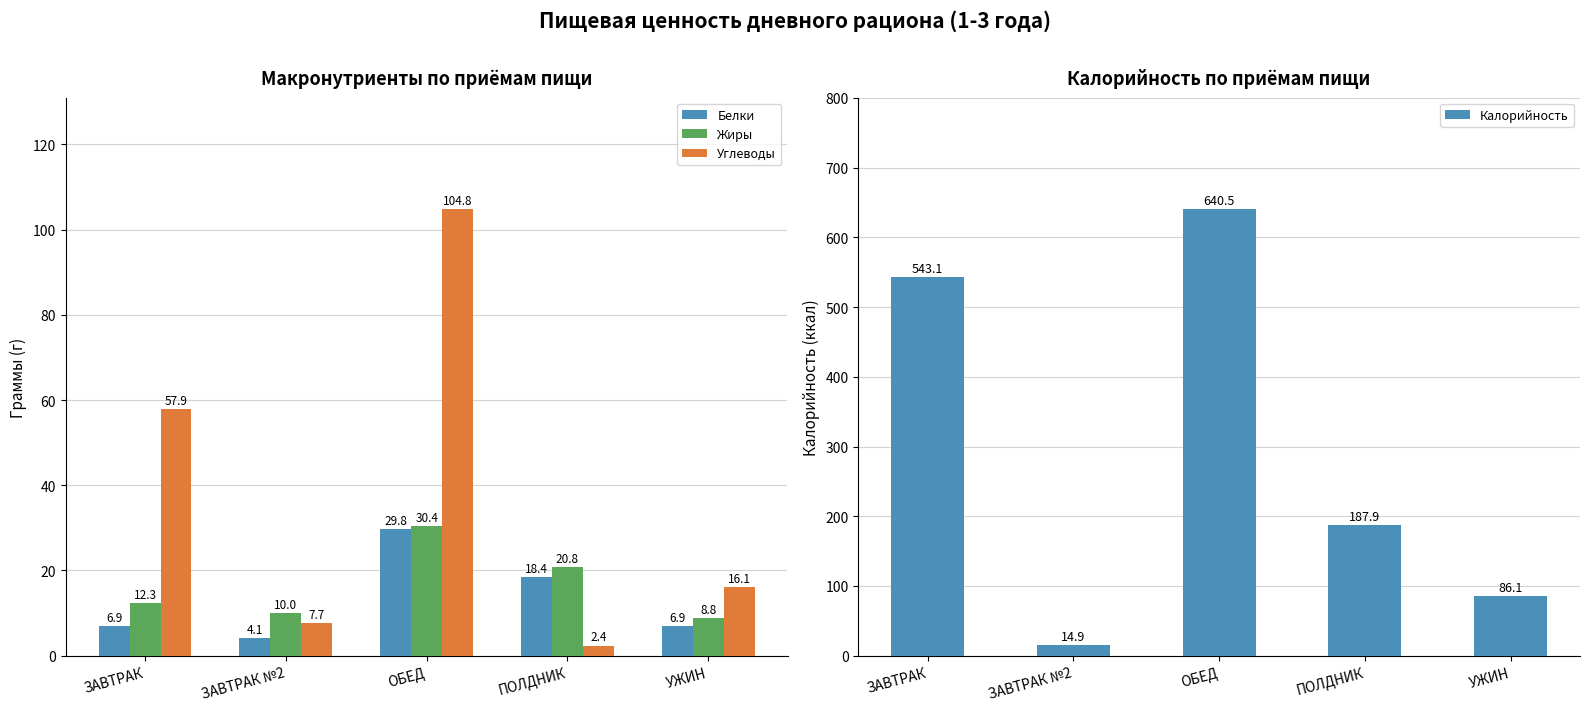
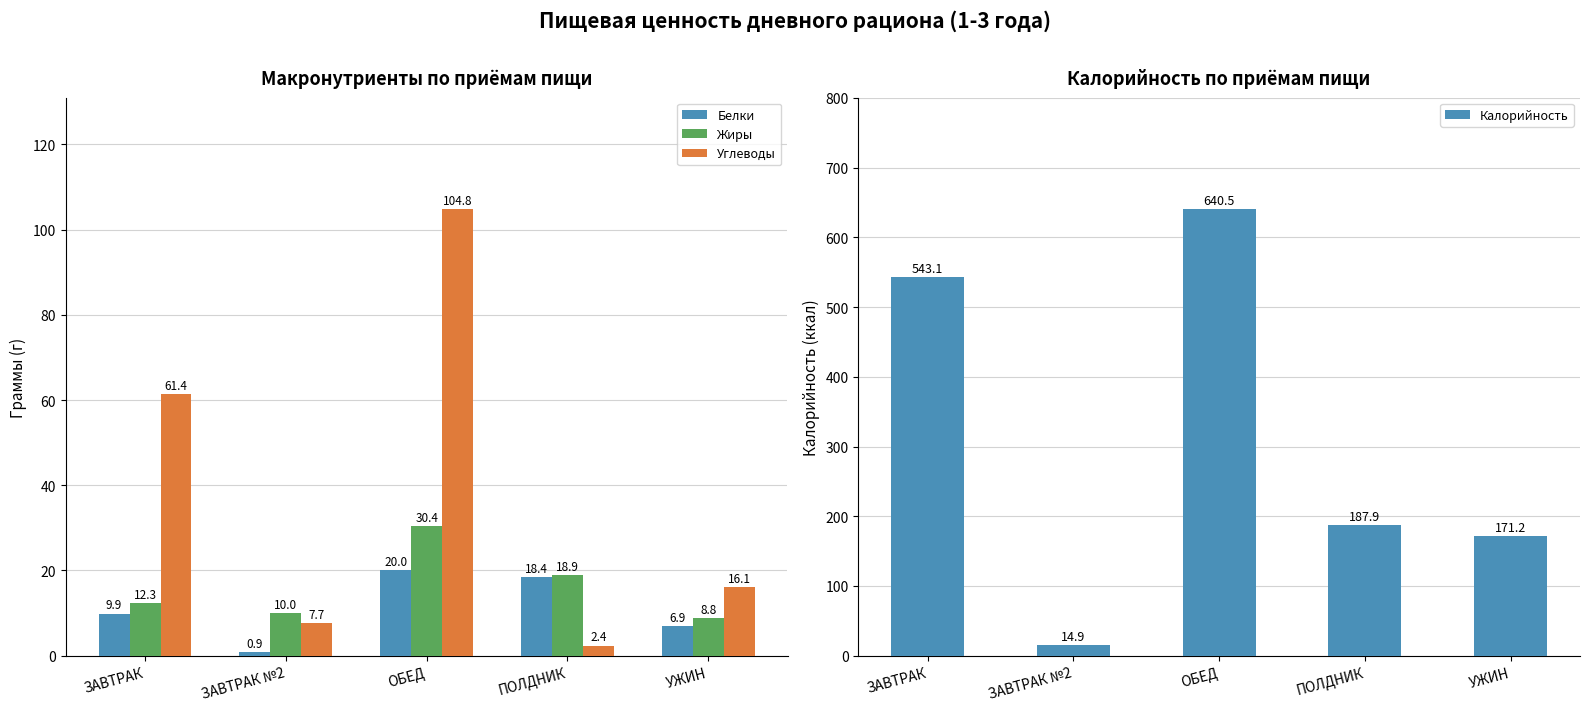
  {
    "Макронутриенты по приёмам пищи": {
      "Белки": {
-       "ЗАВТРАК": 6.9,
-       "ЗАВТРАК №2": 4.1,
-       "ОБЕД": 29.8,
+       "ЗАВТРАК": 9.9,
+       "ЗАВТРАК №2": 0.9,
+       "ОБЕД": 20.0,
        "ПОЛДНИК": 18.4,
        "УЖИН": 6.9
      },
      "Жиры": {
        "ЗАВТРАК": 12.3,
        "ЗАВТРАК №2": 10.0,
        "ОБЕД": 30.4,
-       "ПОЛДНИК": 20.8,
+       "ПОЛДНИК": 18.9,
        "УЖИН": 8.8
      },
      "Углеводы": {
-       "ЗАВТРАК": 57.9,
+       "ЗАВТРАК": 61.4,
        "ЗАВТРАК №2": 7.7,
        "ОБЕД": 104.8,
        "ПОЛДНИК": 2.4,
        "УЖИН": 16.1
      }
    },
    "Калорийность по приёмам пищи": {
      "ЗАВТРАК": 543.1,
      "ЗАВТРАК №2": 14.9,
      "ОБЕД": 640.5,
      "ПОЛДНИК": 187.9,
-     "УЖИН": 86.1
+     "УЖИН": 171.2
    }
  }
